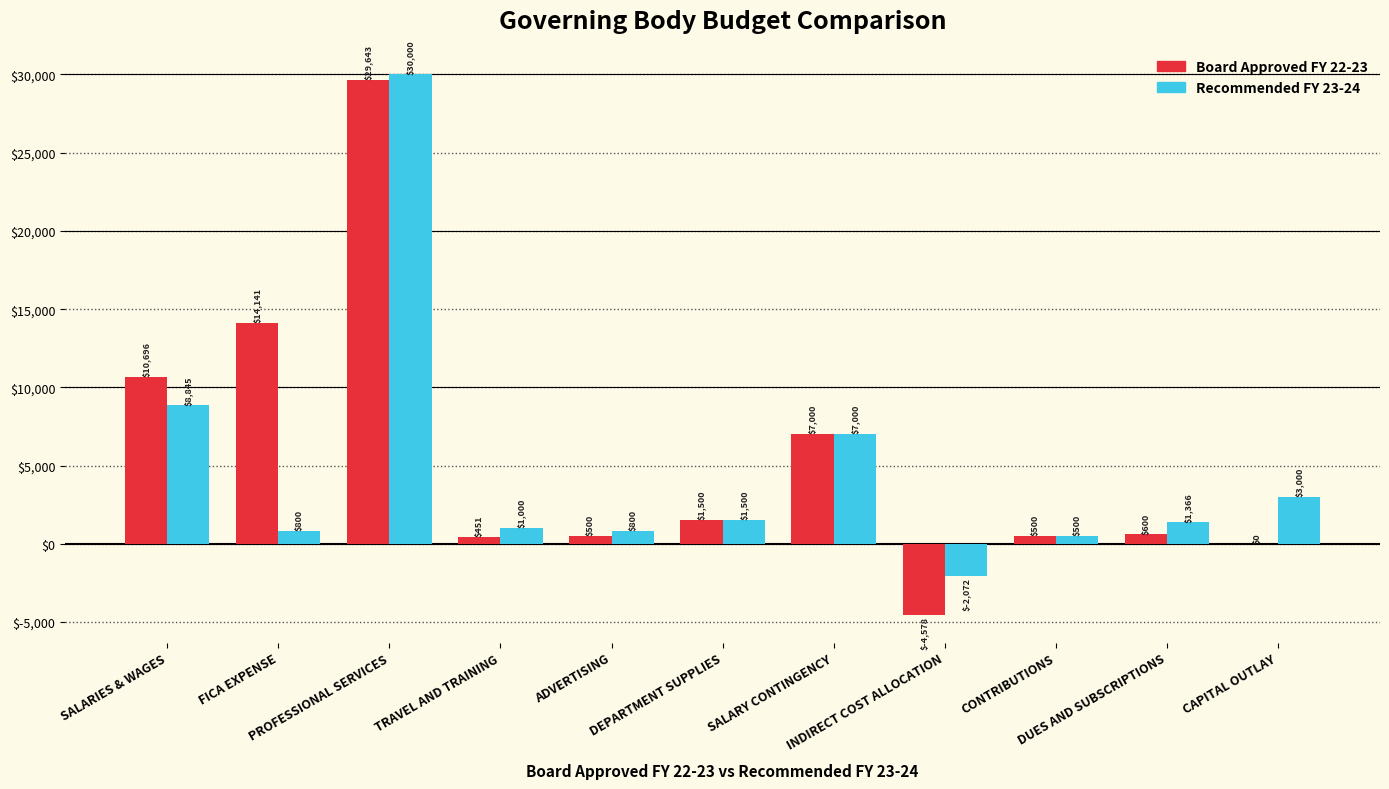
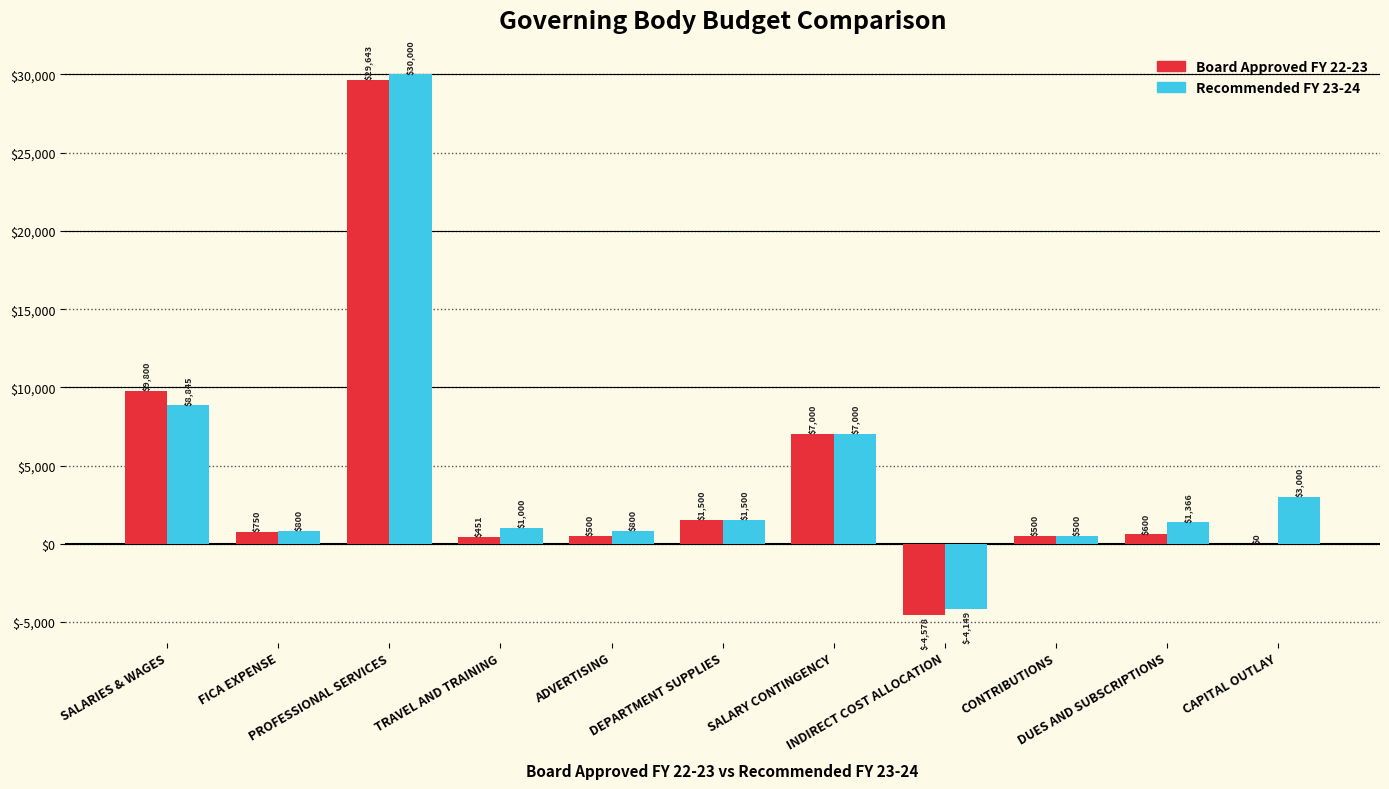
  {
    "Board Approved FY 22-23": {
-     "SALARIES & WAGES": "$10,696",
-     "FICA EXPENSE": "$14,141",
+     "SALARIES & WAGES": "$9,800",
+     "FICA EXPENSE": "$750",
      "PROFESSIONAL SERVICES": "$29,643",
      "TRAVEL AND TRAINING": "$451",
      "ADVERTISING": "$500",
      "DEPARTMENT SUPPLIES": "$1,500",
      "SALARY CONTINGENCY": "$7,000",
      "INDIRECT COST ALLOCATION": "$-4,578",
      "CONTRIBUTIONS": "$500",
      "DUES AND SUBSCRIPTIONS": "$600",
      "CAPITAL OUTLAY": "$0"
    },
    "Recommended FY 23-24": {
      "SALARIES & WAGES": "$8,845",
      "FICA EXPENSE": "$800",
      "PROFESSIONAL SERVICES": "$30,000",
      "TRAVEL AND TRAINING": "$1,000",
      "ADVERTISING": "$800",
      "DEPARTMENT SUPPLIES": "$1,500",
      "SALARY CONTINGENCY": "$7,000",
-     "INDIRECT COST ALLOCATION": "$-2,072",
+     "INDIRECT COST ALLOCATION": "$-4,149",
      "CONTRIBUTIONS": "$500",
      "DUES AND SUBSCRIPTIONS": "$1,366",
      "CAPITAL OUTLAY": "$3,000"
    }
  }
